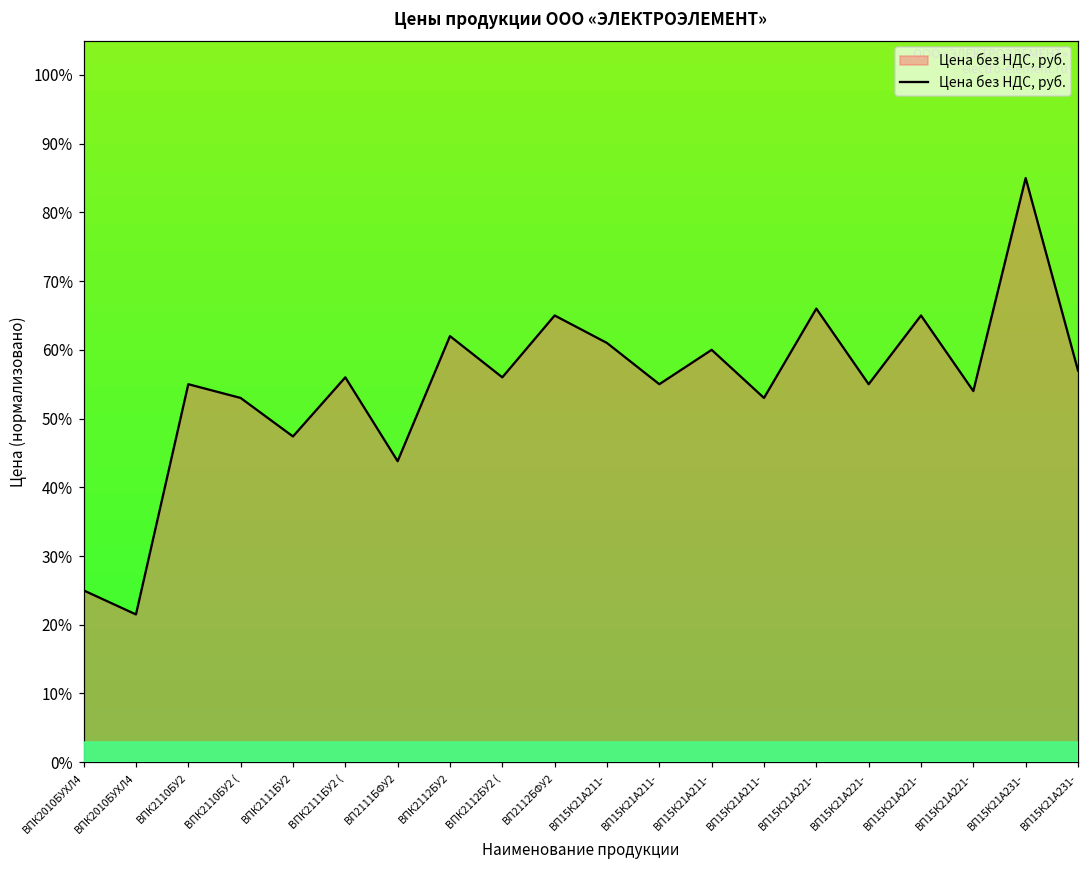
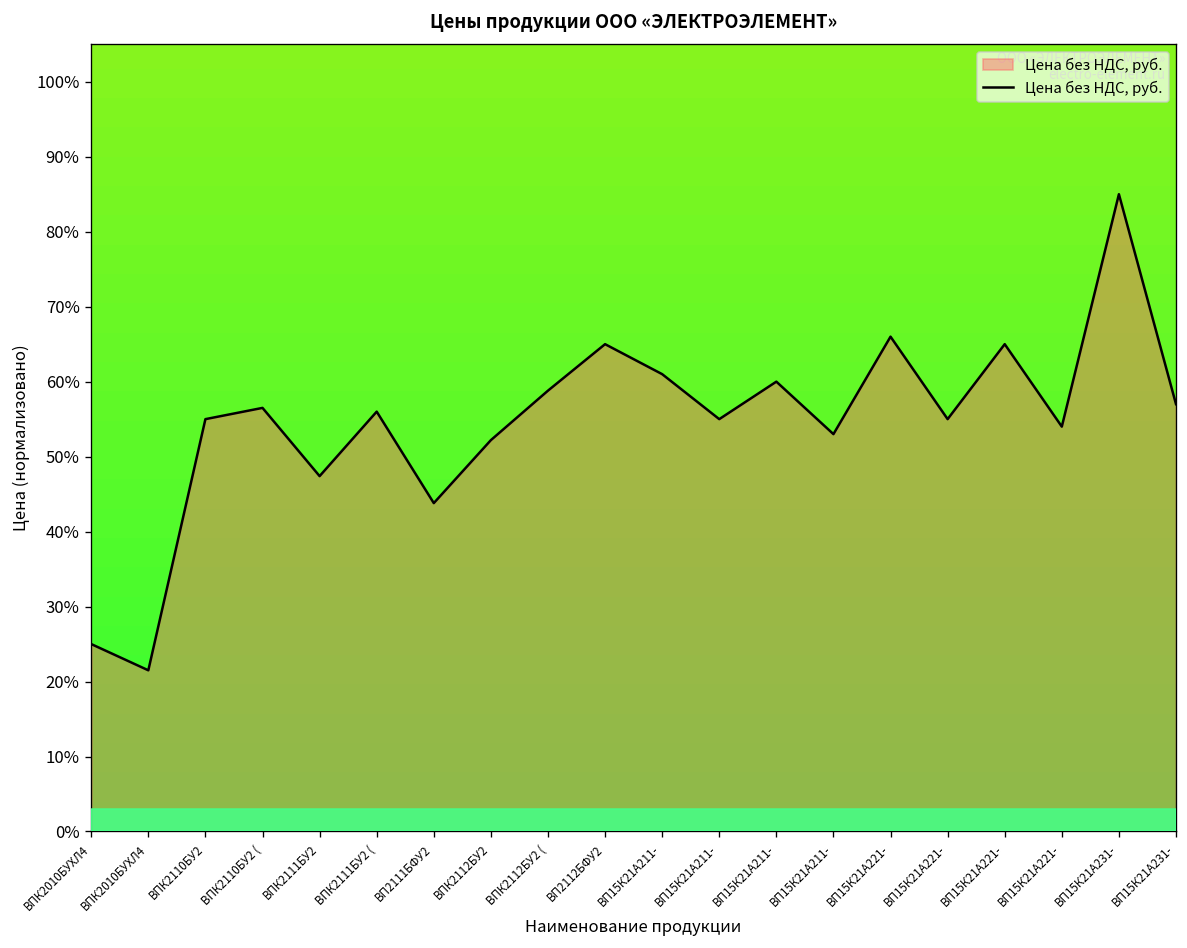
  {
    "ВПК2110БУ2": "55%",
-   "ВПК2110БУ2 (": "53%",
+   "ВПК2110БУ2 (": "56%",
    "ВПК2111БУ2": "47%",
    "ВПК2111БУ2 (": "56%",
    "ВП2111БФУ2": "44%",
-   "ВПК2112БУ2": "62%",
-   "ВПК2112БУ2 (": "56%",
+   "ВПК2112БУ2": "52%",
+   "ВПК2112БУ2 (": "59%",
    "ВП2112БФУ2": "65%"
  }
